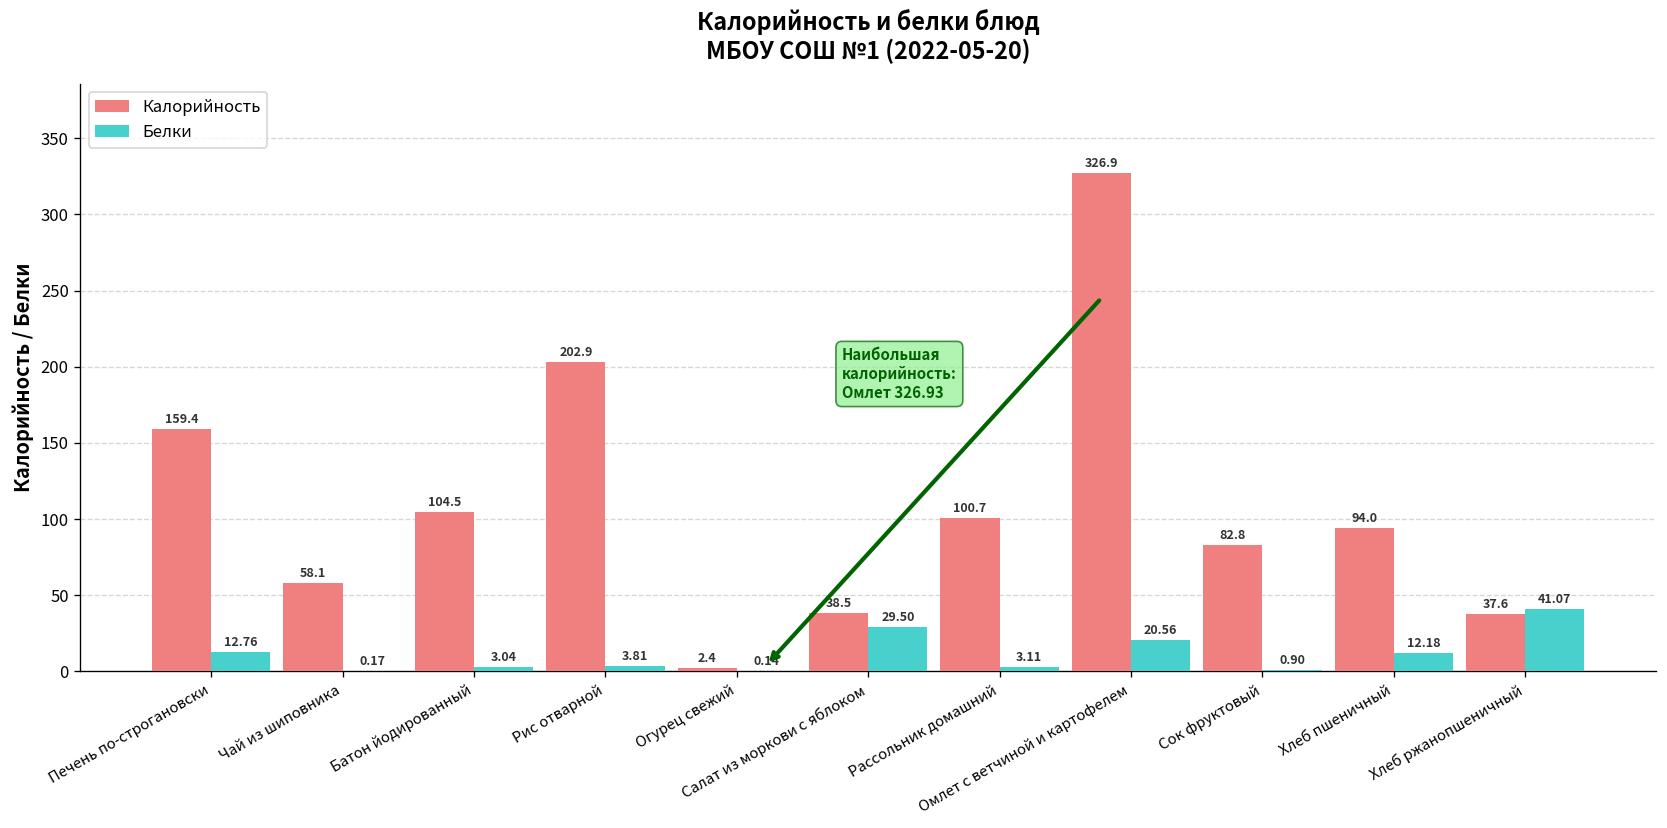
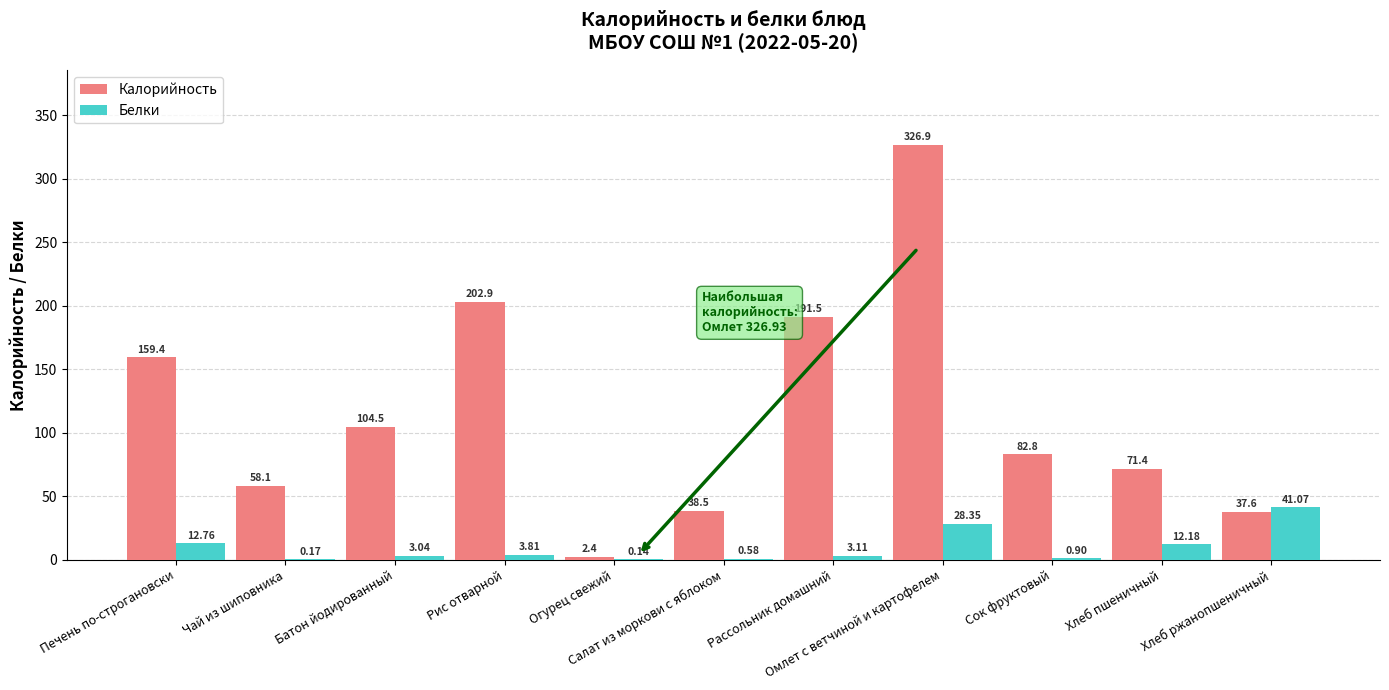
  {
    "Калорийность": {
      "Печень по-строгановски": 159.4,
      "Чай из шиповника": 58.1,
      "Батон йодированный": 104.5,
      "Рис отварной": 202.9,
      "Огурец свежий": 2.4,
      "Салат из моркови с яблоком": 38.5,
-     "Рассольник домашний": 101,
+     "Рассольник домашний": 191,
      "Омлет с ветчиной и картофелем": 326.9,
      "Сок фруктовый": 82.8,
-     "Хлеб пшеничный": 94.0,
+     "Хлеб пшеничный": 71.4,
      "Хлеб ржанопшеничный": 37.6
    },
    "Белки": {
      "Печень по-строгановски": 12.76,
      "Чай из шиповника": 0.17,
      "Батон йодированный": 3.04,
      "Рис отварной": 3.81,
      "Огурец свежий": 0.14,
-     "Салат из моркови с яблоком": 29.50,
+     "Салат из моркови с яблоком": 0.58,
      "Рассольник домашний": 3.11,
-     "Омлет с ветчиной и картофелем": 20.56,
+     "Омлет с ветчиной и картофелем": 28.35,
      "Сок фруктовый": 0.90,
      "Хлеб пшеничный": 12.18,
      "Хлеб ржанопшеничный": 41.07
    }
  }
